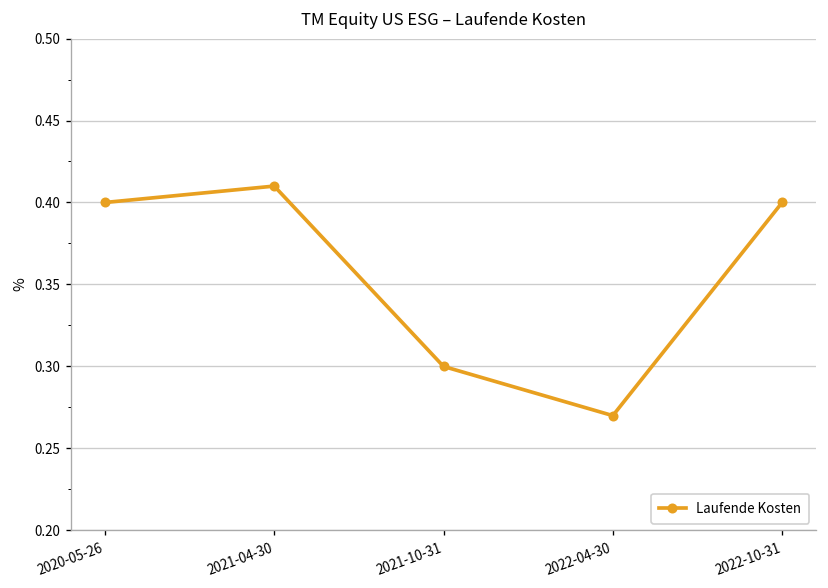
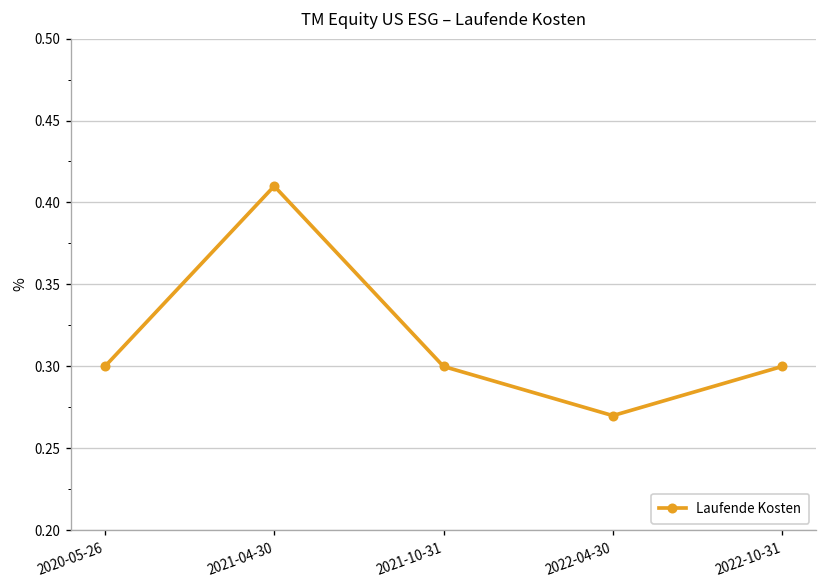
  {
-   "2020-05-26": 0.4,
+   "2020-05-26": 0.3,
    "2021-04-30": 0.410,
    "2021-10-31": 0.3,
    "2022-04-30": 0.270,
-   "2022-10-31": 0.4
+   "2022-10-31": 0.3
  }
